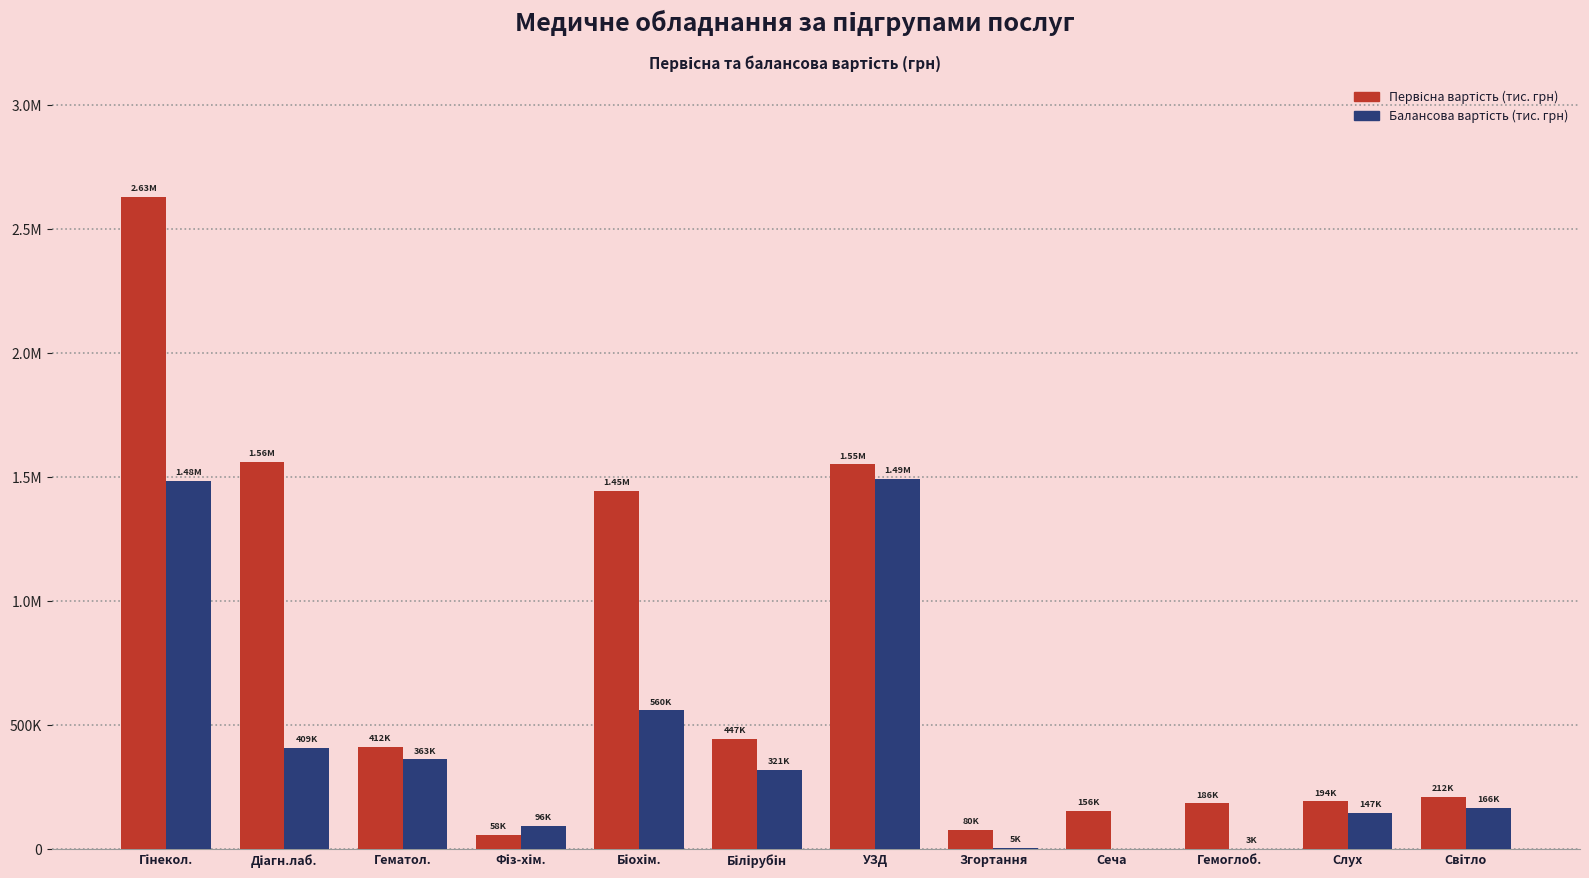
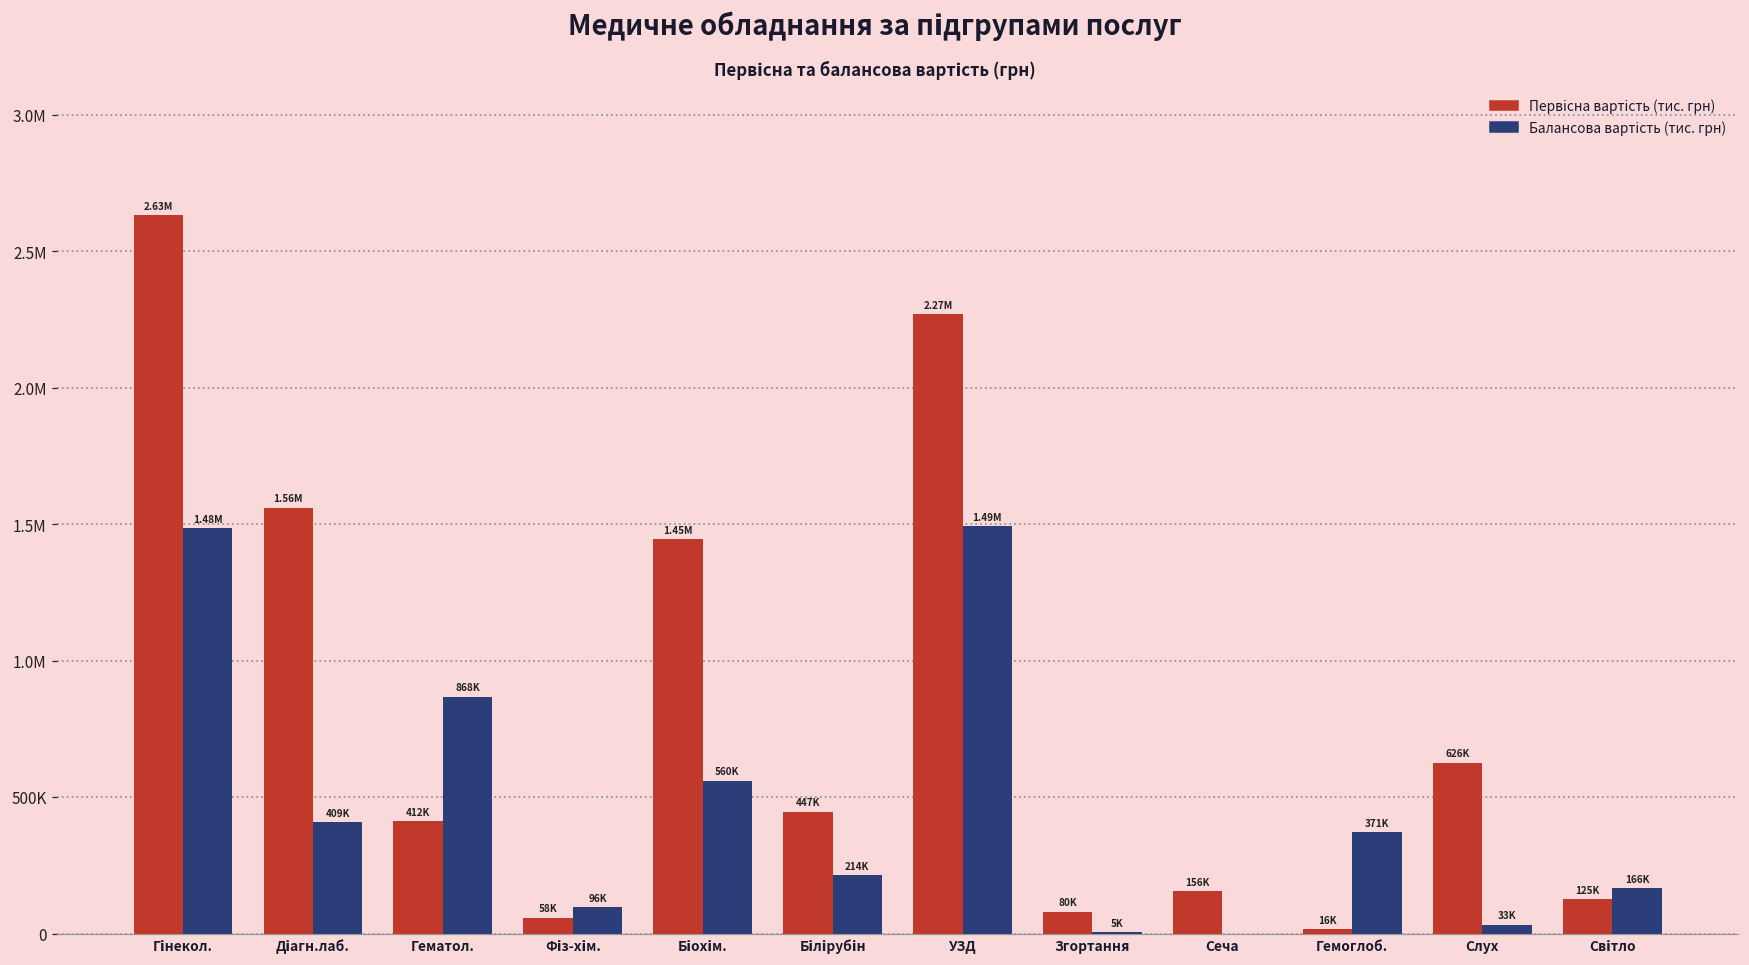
  {
    "Первісна вартість (тис. грн)": {
      "Гінекол.": "2.63M",
      "Діагн.лаб.": "1.56M",
      "Гематол.": "412K",
      "Фіз-хім.": "58K",
      "Біохім.": "1.45M",
      "Білірубін": "447K",
-     "УЗД": "1.55M",
+     "УЗД": "2.27M",
      "Згортання": "80K",
      "Сеча": "156K",
-     "Гемоглоб.": "186K",
-     "Слух": "194K",
-     "Світло": "212K"
+     "Гемоглоб.": "16K",
+     "Слух": "626K",
+     "Світло": "125K"
    },
    "Балансова вартість (тис. грн)": {
      "Гінекол.": "1.48M",
      "Діагн.лаб.": "409K",
-     "Гематол.": "363K",
+     "Гематол.": "868K",
      "Фіз-хім.": "96K",
      "Біохім.": "560K",
-     "Білірубін": "321K",
+     "Білірубін": "214K",
      "УЗД": "1.49M",
      "Згортання": "5K",
-     "Гемоглоб.": "3K",
-     "Слух": "147K",
+     "Гемоглоб.": "371K",
+     "Слух": "33K",
      "Світло": "166K"
    }
  }
